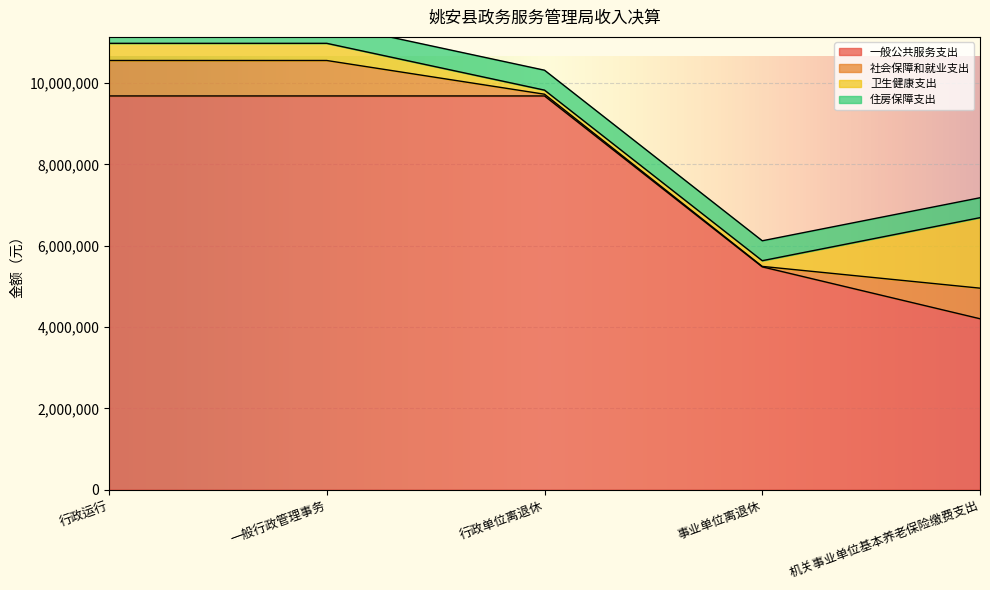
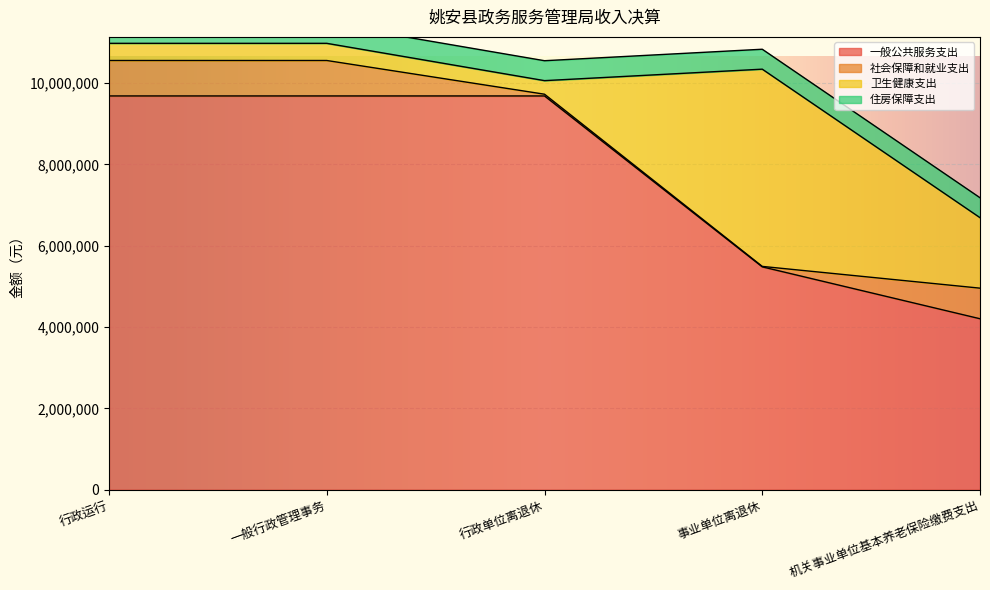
  {
    "卫生健康支出": {
      "行政运行": "400,000",
      "一般行政管理事务": "400,000",
-     "行政单位离退休": "100,000",
-     "事业单位离退休": "100,000",
+     "行政单位离退休": "300,000",
+     "事业单位离退休": "4,900,000",
      "机关事业单位基本养老保险缴费支出": "1,700,000"
    },
    "住房保障支出": {
      "行政单位离退休": "500,000",
      "事业单位离退休": "500,000",
      "机关事业单位基本养老保险缴费支出": "500,000"
    }
  }
